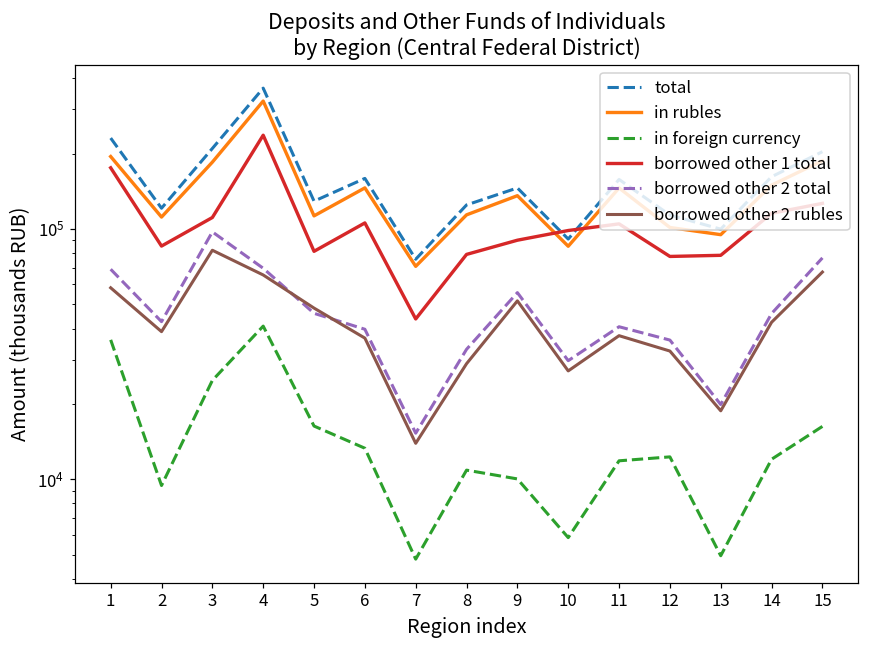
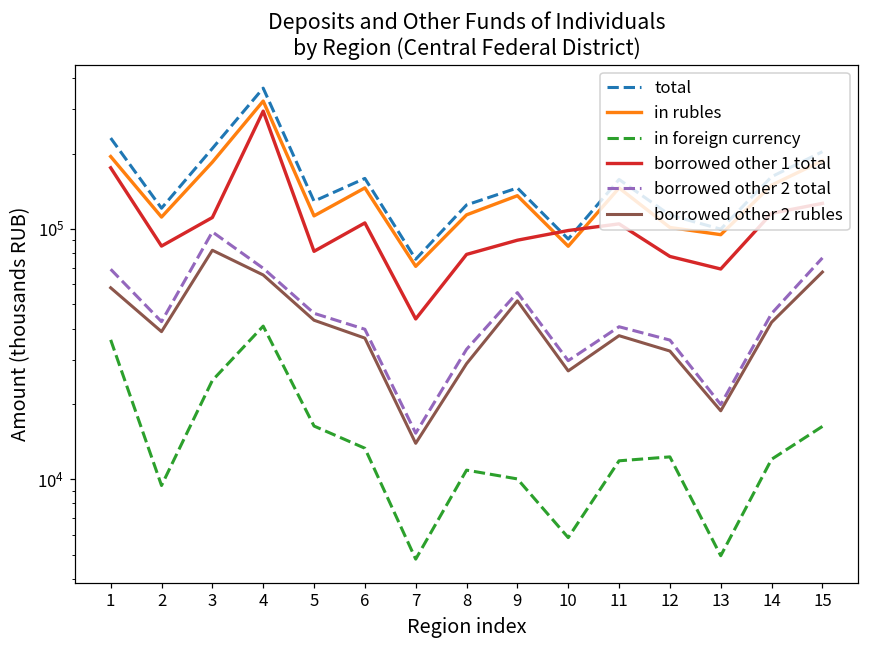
  {
    "total": {
      "1": 230000,
      "2": 120000,
      "3": 210000,
      "4": 360000,
      "5": 130000,
      "6": 160000,
      "7": 76000,
      "8": 120000,
      "9": 150000,
      "10": 91000
    },
    "in rubles": {
      "1": 190000,
      "2": 110000,
      "3": 180000,
      "4": 320000,
      "5": 110000,
      "6": 150000,
      "7": 71000,
      "8": 110000,
      "9": 140000,
      "10": 85000
    },
    "in foreign currency": {
      "1": 36000,
      "2": 9400,
      "3": 25000,
      "4": 41000,
      "5": 16000,
      "6": 13000,
      "7": 4800,
      "8": 11000,
      "9": 10000,
      "10": 5800,
      "11": 12000,
      "12": 12000,
      "13": 4900,
      "14": 12000,
      "15": 16000
    },
    "borrowed other 1 total": {
      "1": 180000,
      "2": 85000,
      "3": 110000,
-     "4": 240000,
+     "4": 300000,
      "5": 81000,
      "6": 110000,
      "7": 44000,
      "8": 79000,
      "9": 90000,
      "10": 99000,
      "12": 78000,
-     "13": 78000
+     "13": 69000
    },
    "borrowed other 2 total": {
      "1": 69000,
      "2": 43000,
      "3": 97000,
      "4": 70000,
      "5": 46000,
      "6": 40000,
      "7": 15000,
      "8": 33000,
      "9": 56000,
      "10": 30000,
      "11": 41000,
      "12": 36000,
      "13": 20000,
      "14": 46000,
      "15": 77000
    },
    "borrowed other 2 rubles": {
      "1": 58000,
      "2": 39000,
      "3": 82000,
      "4": 65000,
-     "5": 48000,
+     "5": 43000,
      "6": 37000,
      "7": 14000,
      "8": 29000,
      "9": 52000,
      "10": 27000,
      "11": 37000,
      "12": 33000,
      "13": 19000,
      "14": 42000,
      "15": 67000
    }
  }
